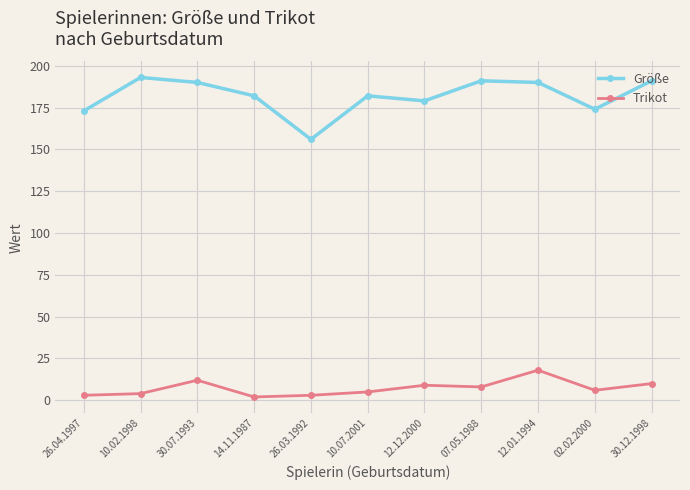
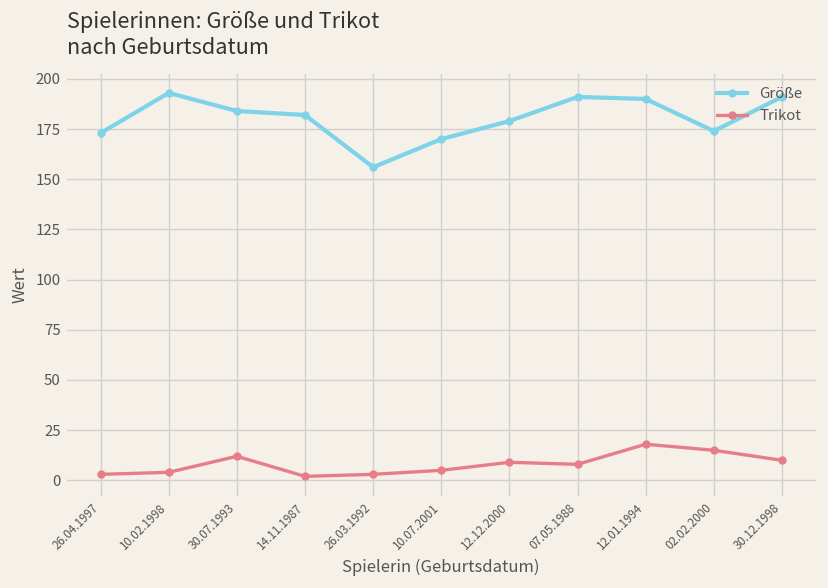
  {
    "Größe": {
      "26.04.1997": 173,
      "10.02.1998": 193,
-     "30.07.1993": 190,
+     "30.07.1993": 184,
      "14.11.1987": 182,
      "26.03.1992": 156,
-     "10.07.2001": 182,
+     "10.07.2001": 170,
      "12.12.2000": 179,
      "07.05.1988": 191,
      "12.01.1994": 190,
      "02.02.2000": 174,
      "30.12.1998": 191
    },
    "Trikot": {
      "26.04.1997": 3,
      "10.02.1998": 4,
      "30.07.1993": 12,
      "14.11.1987": 2,
      "26.03.1992": 3,
      "10.07.2001": 5,
      "12.12.2000": 9,
      "07.05.1988": 8,
      "12.01.1994": 18,
-     "02.02.2000": 6,
+     "02.02.2000": 15,
      "30.12.1998": 10
    }
  }
